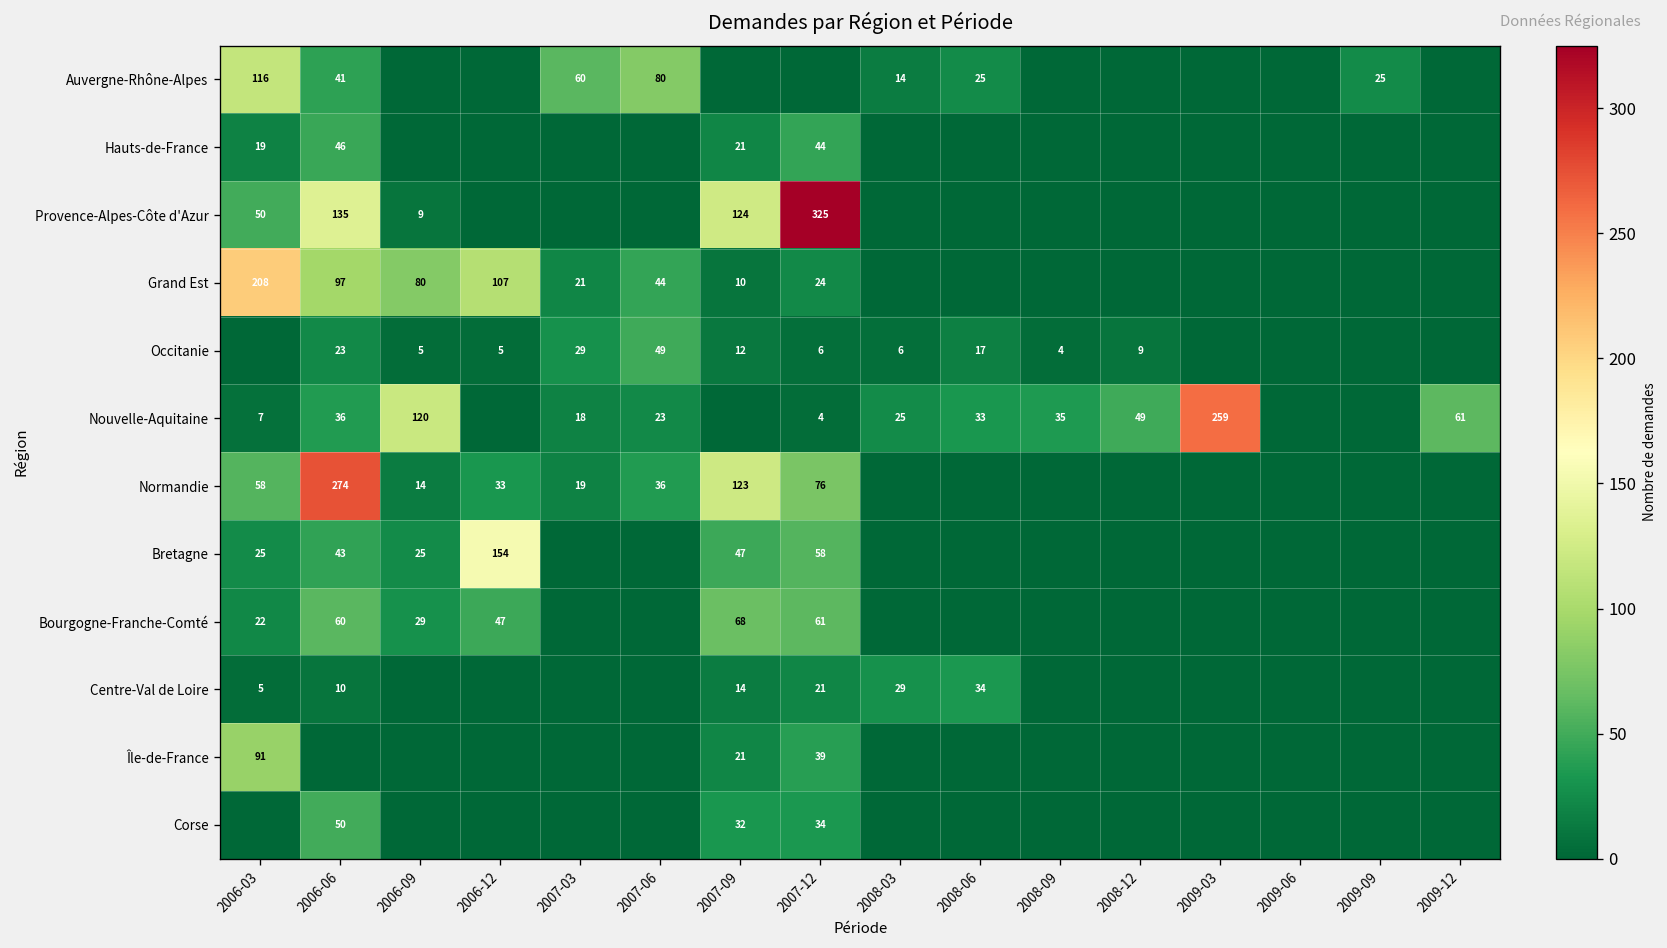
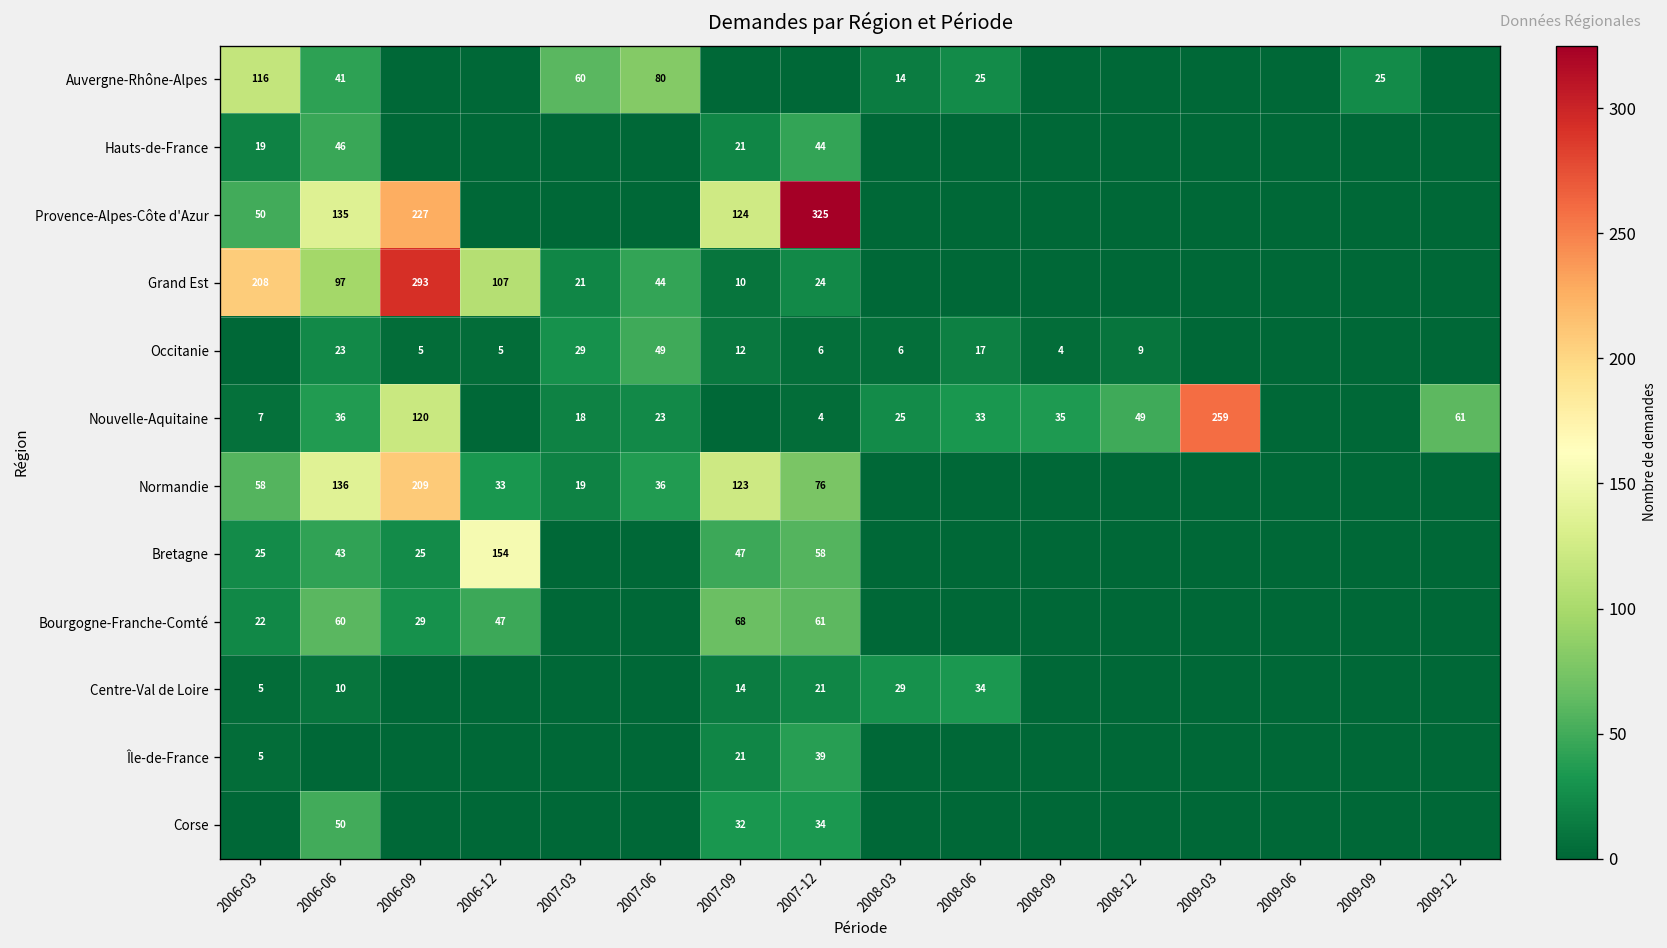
  {
    "Auvergne-Rhône-Alpes": {
      "2006-03": 116,
      "2006-06": 41,
      "2007-03": 60,
      "2007-06": 80,
      "2008-03": 14,
      "2008-06": 25,
      "2009-09": 25
    },
    "Hauts-de-France": {
      "2006-03": 19,
      "2006-06": 46,
      "2007-09": 21,
      "2007-12": 44
    },
    "Provence-Alpes-Côte d'Azur": {
      "2006-03": 50,
      "2006-06": 135,
-     "2006-09": 9,
+     "2006-09": 227,
      "2007-09": 124,
      "2007-12": 325
    },
    "Grand Est": {
      "2006-03": 208,
      "2006-06": 97,
-     "2006-09": 80,
+     "2006-09": 293,
      "2006-12": 107,
      "2007-03": 21,
      "2007-06": 44,
      "2007-09": 10,
      "2007-12": 24
    },
    "Occitanie": {
      "2006-06": 23,
      "2006-09": 5,
      "2006-12": 5,
      "2007-03": 29,
      "2007-06": 49,
      "2007-09": 12,
      "2007-12": 6,
      "2008-03": 6,
      "2008-06": 17,
      "2008-09": 4,
      "2008-12": 9
    },
    "Nouvelle-Aquitaine": {
      "2006-03": 7,
      "2006-06": 36,
      "2006-09": 120,
      "2007-03": 18,
      "2007-06": 23,
      "2007-12": 4,
      "2008-03": 25,
      "2008-06": 33,
      "2008-09": 35,
      "2008-12": 49,
      "2009-03": 259,
      "2009-12": 61
    },
    "Normandie": {
      "2006-03": 58,
-     "2006-06": 274,
-     "2006-09": 14,
+     "2006-06": 136,
+     "2006-09": 209,
      "2006-12": 33,
      "2007-03": 19,
      "2007-06": 36,
      "2007-09": 123,
      "2007-12": 76
    },
    "Bretagne": {
      "2006-03": 25,
      "2006-06": 43,
      "2006-09": 25,
      "2006-12": 154,
      "2007-09": 47,
      "2007-12": 58
    },
    "Bourgogne-Franche-Comté": {
      "2006-03": 22,
      "2006-06": 60,
      "2006-09": 29,
      "2006-12": 47,
      "2007-09": 68,
      "2007-12": 61
    },
    "Centre-Val de Loire": {
      "2006-03": 5,
      "2006-06": 10,
      "2007-09": 14,
      "2007-12": 21,
      "2008-03": 29,
      "2008-06": 34
    },
    "Île-de-France": {
-     "2006-03": 91,
+     "2006-03": 5,
      "2007-09": 21,
      "2007-12": 39
    },
    "Corse": {
      "2006-06": 50,
      "2007-09": 32,
      "2007-12": 34
    }
  }
